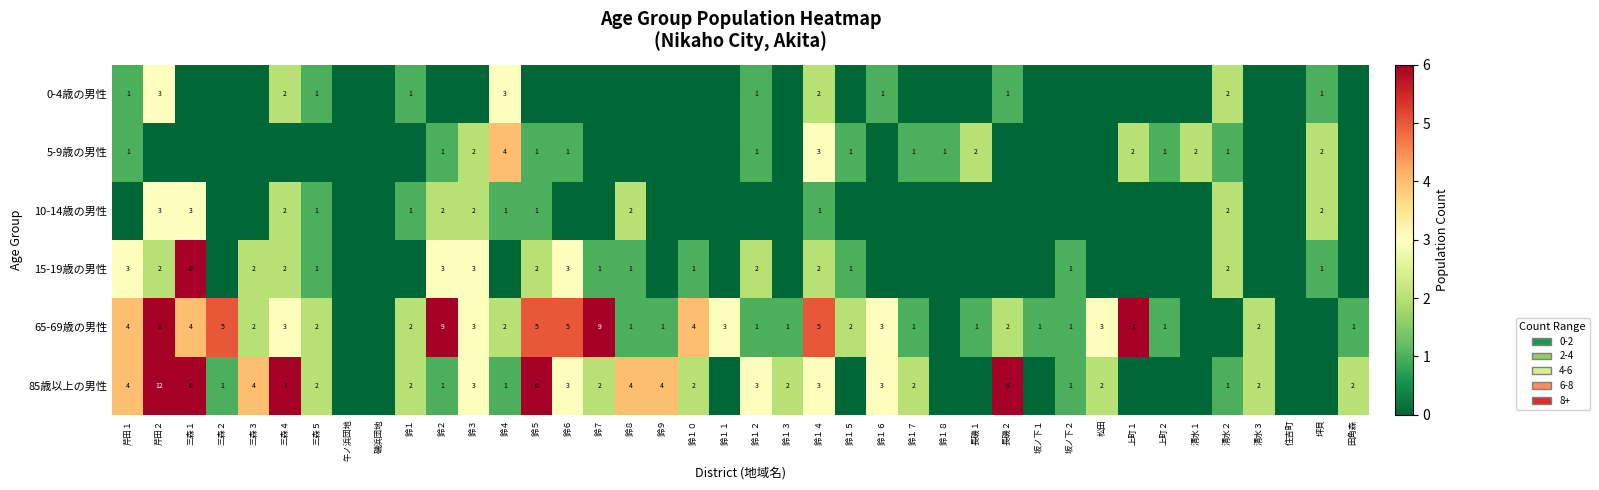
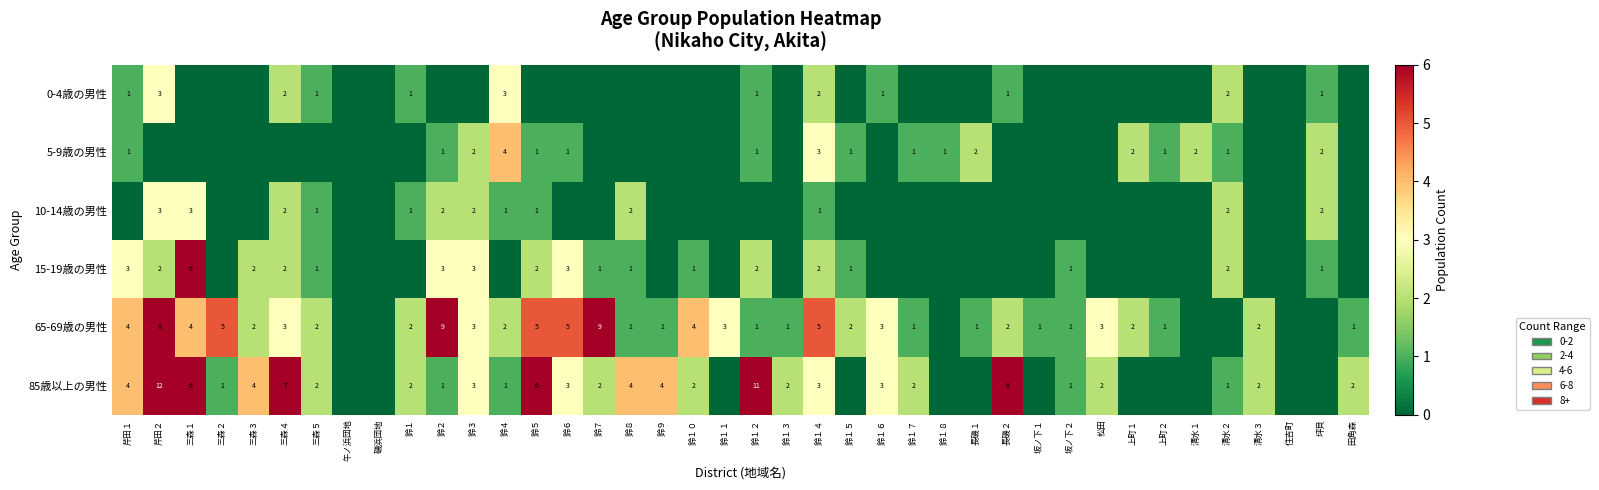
  {
    "0-4歳の男性": {
      "芹田１": 1,
      "芹田２": 3,
      "三森４": 2,
      "三森５": 1,
      "鈴１": 1,
      "鈴４": 3,
      "鈴１２": 1,
      "鈴１４": 2,
      "鈴１６": 1,
      "長磯２": 1,
      "清水２": 2,
      "坪貝": 1
    },
    "5-9歳の男性": {
      "芹田１": 1,
      "鈴２": 1,
      "鈴３": 2,
      "鈴４": 4,
      "鈴５": 1,
      "鈴６": 1,
      "鈴１２": 1,
      "鈴１４": 3,
      "鈴１５": 1,
      "鈴１７": 1,
      "鈴１８": 1,
      "長磯１": 2,
      "上町１": 2,
      "上町２": 1,
      "清水１": 2,
      "清水２": 1,
      "坪貝": 2
    },
    "10-14歳の男性": {
      "芹田２": 3,
      "三森１": 3,
      "三森４": 2,
      "三森５": 1,
      "鈴１": 1,
      "鈴２": 2,
      "鈴３": 2,
      "鈴４": 1,
      "鈴５": 1,
      "鈴８": 2,
      "鈴１４": 1,
      "清水２": 2,
      "坪貝": 2
    },
    "15-19歳の男性": {
      "芹田１": 3,
      "芹田２": 2,
      "三森１": 6,
      "三森３": 2,
      "三森４": 2,
      "三森５": 1,
      "鈴２": 3,
      "鈴３": 3,
      "鈴５": 2,
      "鈴６": 3,
      "鈴７": 1,
      "鈴８": 1,
      "鈴１０": 1,
      "鈴１２": 2,
      "鈴１４": 2,
      "鈴１５": 1,
      "坂ノ下２": 1,
      "清水２": 2,
      "坪貝": 1
    },
    "65-69歳の男性": {
      "芹田１": 4,
      "芹田２": 8,
      "三森１": 4,
      "三森２": 5,
      "三森３": 2,
      "三森４": 3,
      "三森５": 2,
      "鈴１": 2,
      "鈴２": 9,
      "鈴３": 3,
      "鈴４": 2,
      "鈴５": 5,
      "鈴６": 5,
      "鈴７": 9,
      "鈴８": 1,
      "鈴９": 1,
      "鈴１０": 4,
      "鈴１１": 3,
      "鈴１２": 1,
      "鈴１３": 1,
      "鈴１４": 5,
      "鈴１５": 2,
      "鈴１６": 3,
      "鈴１７": 1,
      "長磯１": 1,
      "長磯２": 2,
      "坂ノ下１": 1,
      "坂ノ下２": 1,
      "松田": 3,
-     "上町１": 7,
+     "上町１": 2,
      "上町２": 1,
      "清水３": 2,
      "田角森": 1
    },
    "85歳以上の男性": {
      "芹田１": 4,
      "芹田２": 12,
      "三森１": 6,
      "三森２": 1,
      "三森３": 4,
      "三森４": 7,
      "三森５": 2,
      "鈴１": 2,
      "鈴２": 1,
      "鈴３": 3,
      "鈴４": 1,
      "鈴５": 6,
      "鈴６": 3,
      "鈴７": 2,
      "鈴８": 4,
      "鈴９": 4,
      "鈴１０": 2,
-     "鈴１２": 3,
+     "鈴１２": 11,
      "鈴１３": 2,
      "鈴１４": 3,
      "鈴１６": 3,
      "鈴１７": 2,
      "長磯２": 6,
      "坂ノ下２": 1,
      "松田": 2,
      "清水２": 1,
      "清水３": 2,
      "田角森": 2
    }
  }
